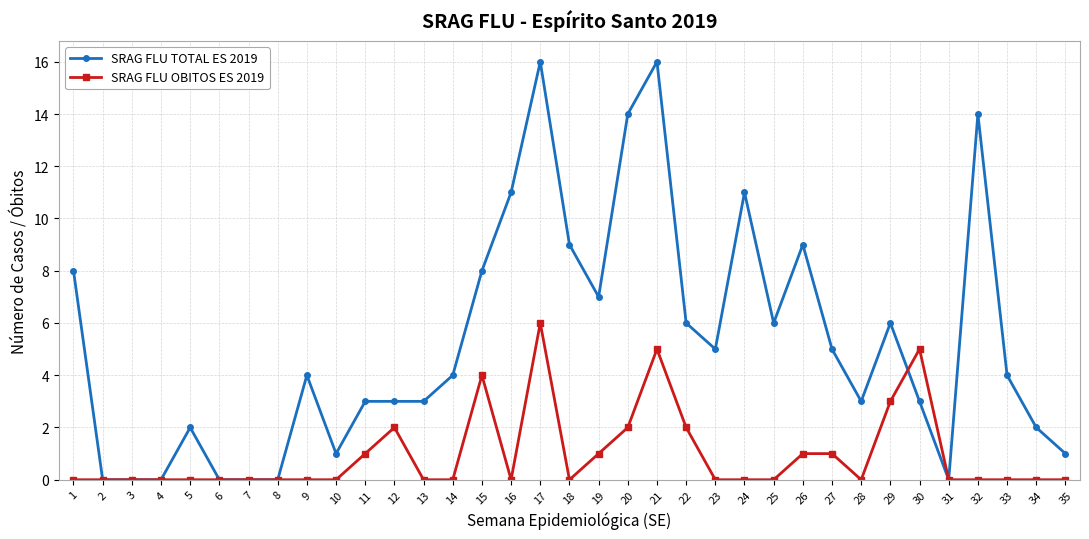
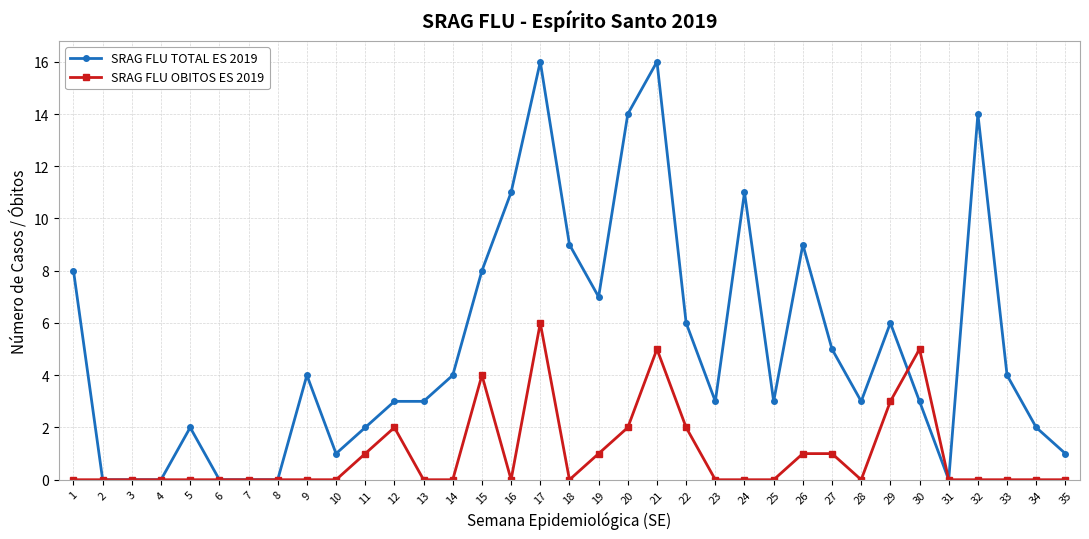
  {
    "SRAG FLU TOTAL ES 2019": {
      "1": 8,
      "5": 2,
      "9": 4,
      "10": 1,
-     "11": 3,
+     "11": 2,
      "12": 3,
      "13": 3,
      "14": 4,
      "15": 8,
      "16": 11,
      "17": 16,
      "18": 9,
      "19": 7,
      "20": 14,
      "21": 16,
      "22": 6,
-     "23": 5,
+     "23": 3,
      "24": 11,
-     "25": 6,
+     "25": 3,
      "26": 9,
      "27": 5,
      "28": 3,
      "29": 6,
      "30": 3,
      "32": 14,
      "33": 4,
      "34": 2,
      "35": 1
    },
    "SRAG FLU OBITOS ES 2019": {
      "1": 0,
      "5": 0,
      "9": 0,
      "10": 0,
      "11": 1,
      "12": 2,
      "13": 0,
      "14": 0,
      "15": 4,
      "16": 0,
      "17": 6,
      "18": 0,
      "19": 1,
      "20": 2,
      "21": 5,
      "22": 2,
      "23": 0,
      "24": 0,
      "25": 0,
      "26": 1,
      "27": 1,
      "28": 0,
      "29": 3,
      "30": 5,
      "32": 0,
      "33": 0,
      "34": 0,
      "35": 0
    }
  }
